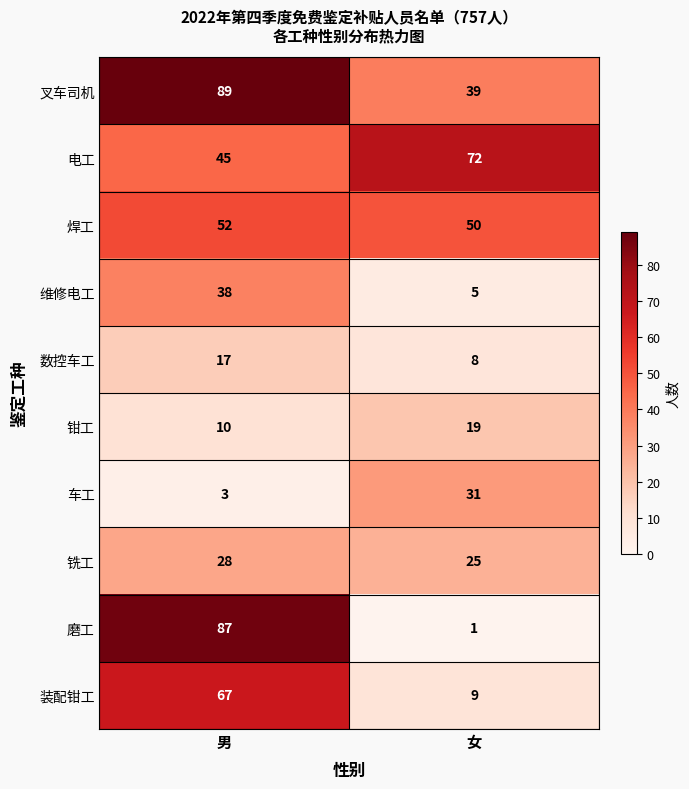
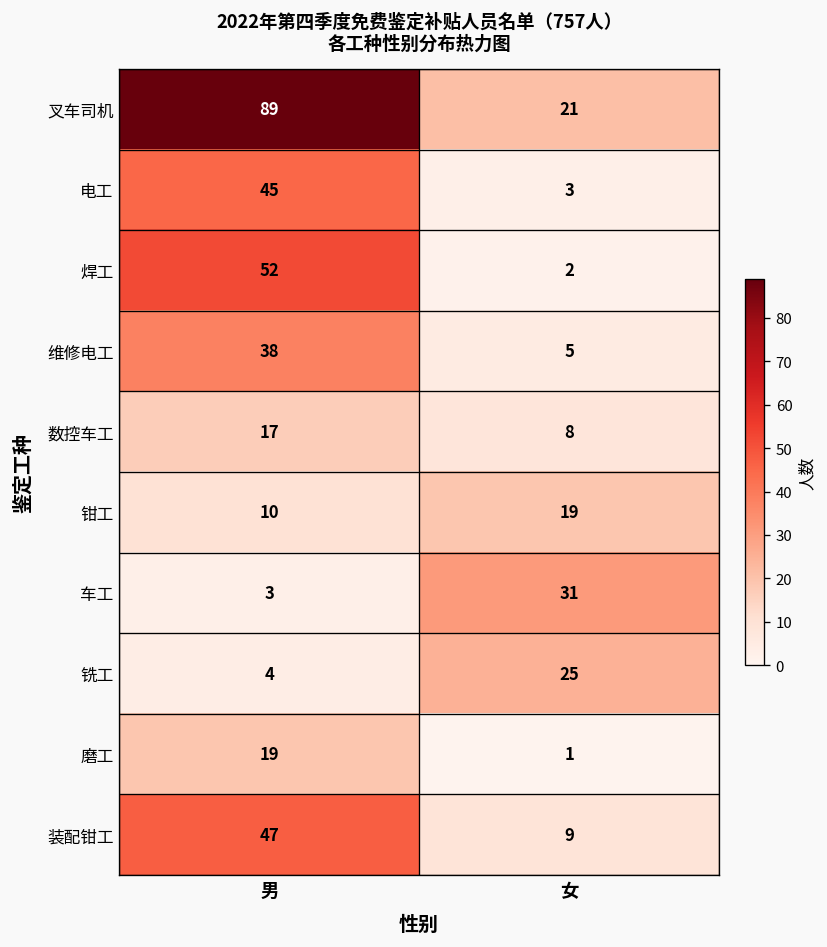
  {
    "叉车司机": {
      "男": 89,
-     "女": 39
+     "女": 21
    },
    "电工": {
      "男": 45,
-     "女": 72
+     "女": 3
    },
    "焊工": {
      "男": 52,
-     "女": 50
+     "女": 2
    },
    "维修电工": {
      "男": 38,
      "女": 5
    },
    "数控车工": {
      "男": 17,
      "女": 8
    },
    "钳工": {
      "男": 10,
      "女": 19
    },
    "车工": {
      "男": 3,
      "女": 31
    },
    "铣工": {
-     "男": 28,
+     "男": 4,
      "女": 25
    },
    "磨工": {
-     "男": 87,
+     "男": 19,
      "女": 1
    },
    "装配钳工": {
-     "男": 67,
+     "男": 47,
      "女": 9
    }
  }
